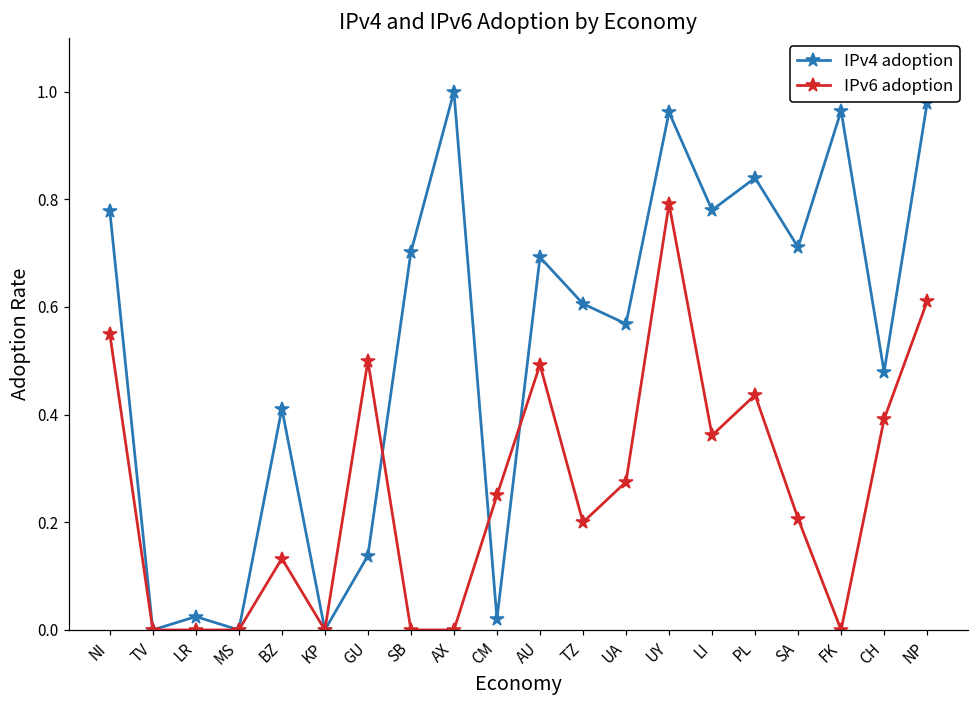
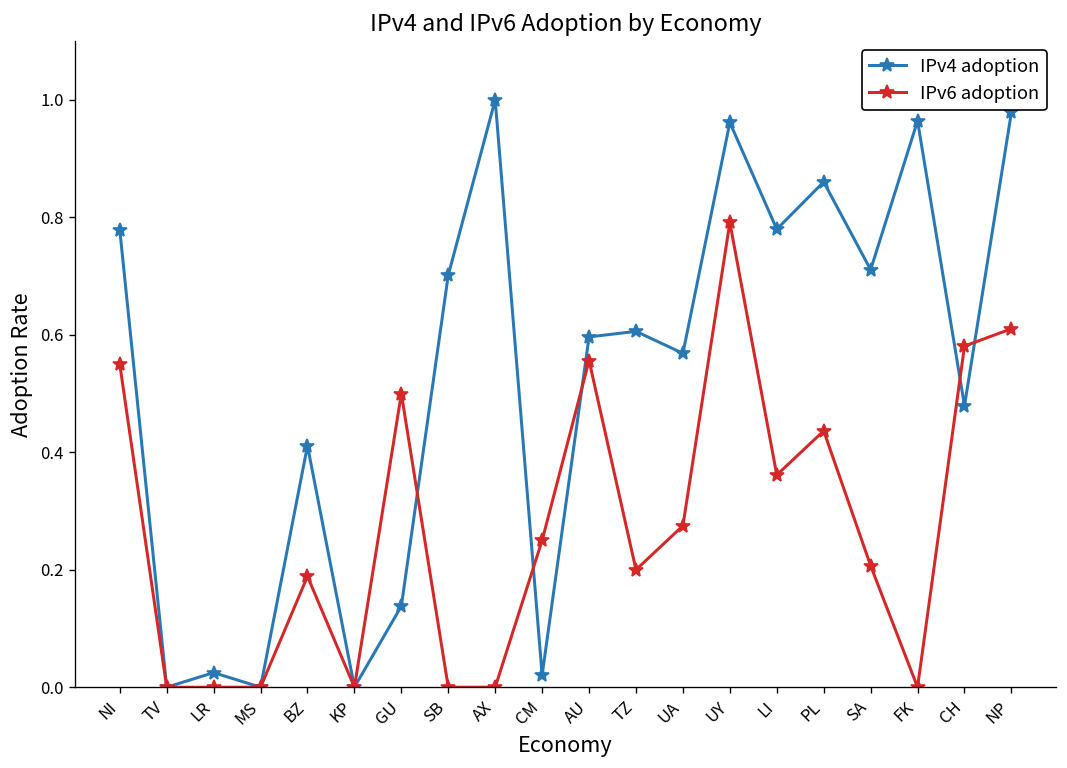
  {
    "IPv4 adoption": {
      "NI": 0.78,
      "LR": 0.02,
      "BZ": 0.41,
      "GU": 0.14,
      "SB": 0.70,
      "AX": 1.00,
      "CM": 0.02,
-     "AU": 0.69,
+     "AU": 0.60,
      "TZ": 0.61,
      "UA": 0.57,
      "UY": 0.96,
      "LI": 0.78,
-     "PL": 0.84,
+     "PL": 0.86,
      "SA": 0.71,
      "FK": 0.96,
      "CH": 0.48
    },
    "IPv6 adoption": {
      "NI": 0.55,
      "LR": 0.00,
-     "BZ": 0.13,
+     "BZ": 0.19,
      "GU": 0.50,
      "SB": 0.00,
      "AX": 0.00,
      "CM": 0.25,
-     "AU": 0.49,
+     "AU": 0.56,
      "TZ": 0.20,
      "UA": 0.28,
      "UY": 0.79,
      "LI": 0.36,
      "PL": 0.44,
      "SA": 0.21,
      "FK": 0.00,
-     "CH": 0.39,
+     "CH": 0.58,
      "NP": 0.61
    }
  }
